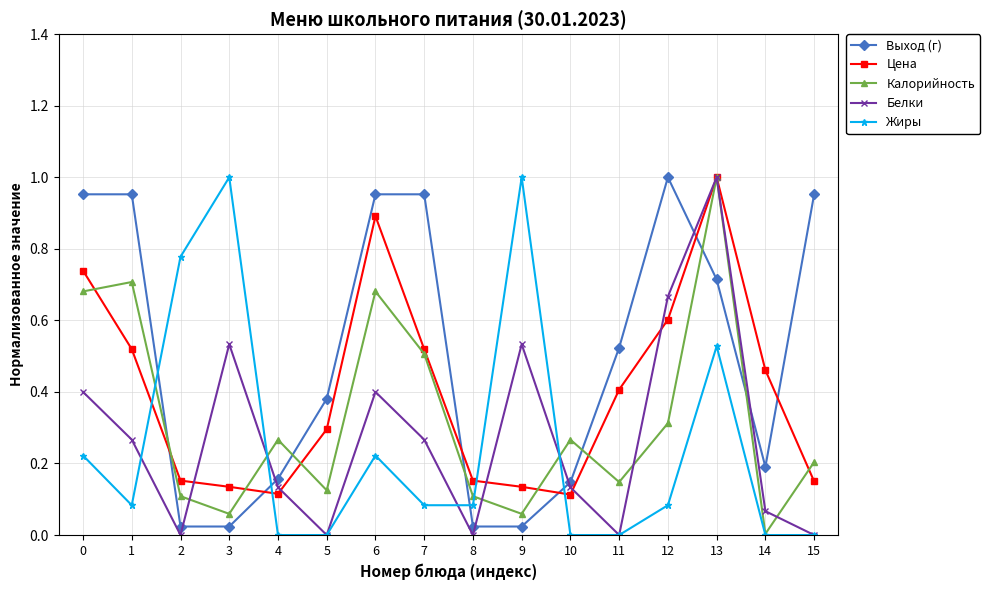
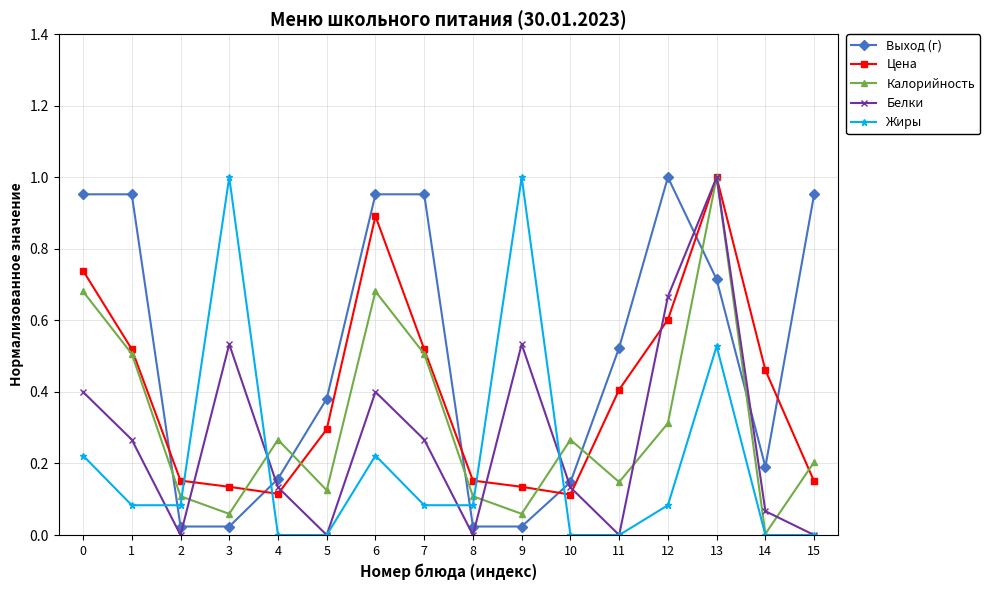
  {
    "Выход (г)": {
      "0": 0.95,
      "1": 0.95,
      "2": 0.02,
      "3": 0.02,
      "4": 0.16,
      "5": 0.38,
      "6": 0.95,
      "7": 0.95,
      "8": 0.02,
      "9": 0.02,
      "10": 0.15,
      "11": 0.52,
      "12": 1.00,
      "13": 0.71,
      "14": 0.19,
      "15": 0.95
    },
    "Цена": {
      "0": 0.74,
      "1": 0.52,
      "2": 0.15,
      "3": 0.13,
      "4": 0.12,
      "5": 0.30,
      "6": 0.89,
      "7": 0.52,
      "8": 0.15,
      "9": 0.13,
      "10": 0.11,
      "11": 0.41,
      "12": 0.60,
      "14": 0.46,
      "15": 0.15
    },
    "Калорийность": {
      "0": 0.68,
-     "1": 0.71,
+     "1": 0.51,
      "2": 0.11,
      "3": 0.06,
      "4": 0.27,
      "5": 0.13,
      "6": 0.68,
      "7": 0.51,
      "8": 0.11,
      "9": 0.06,
      "10": 0.27,
      "11": 0.15,
      "12": 0.31,
      "15": 0.20
    },
    "Белки": {
      "0": 0.40,
      "1": 0.27,
      "2": 0.00,
      "3": 0.53,
      "4": 0.13,
      "6": 0.40,
      "7": 0.27,
      "8": 0.00,
      "9": 0.53,
      "10": 0.13,
      "12": 0.67,
      "14": 0.07
    },
    "Жиры": {
      "0": 0.22,
      "1": 0.08,
-     "2": 0.78,
+     "2": 0.08,
      "3": 1.00,
      "4": 0.00,
      "6": 0.22,
      "7": 0.08,
      "8": 0.08,
      "9": 1.00,
      "10": 0.00,
      "12": 0.08,
      "13": 0.53
    }
  }
